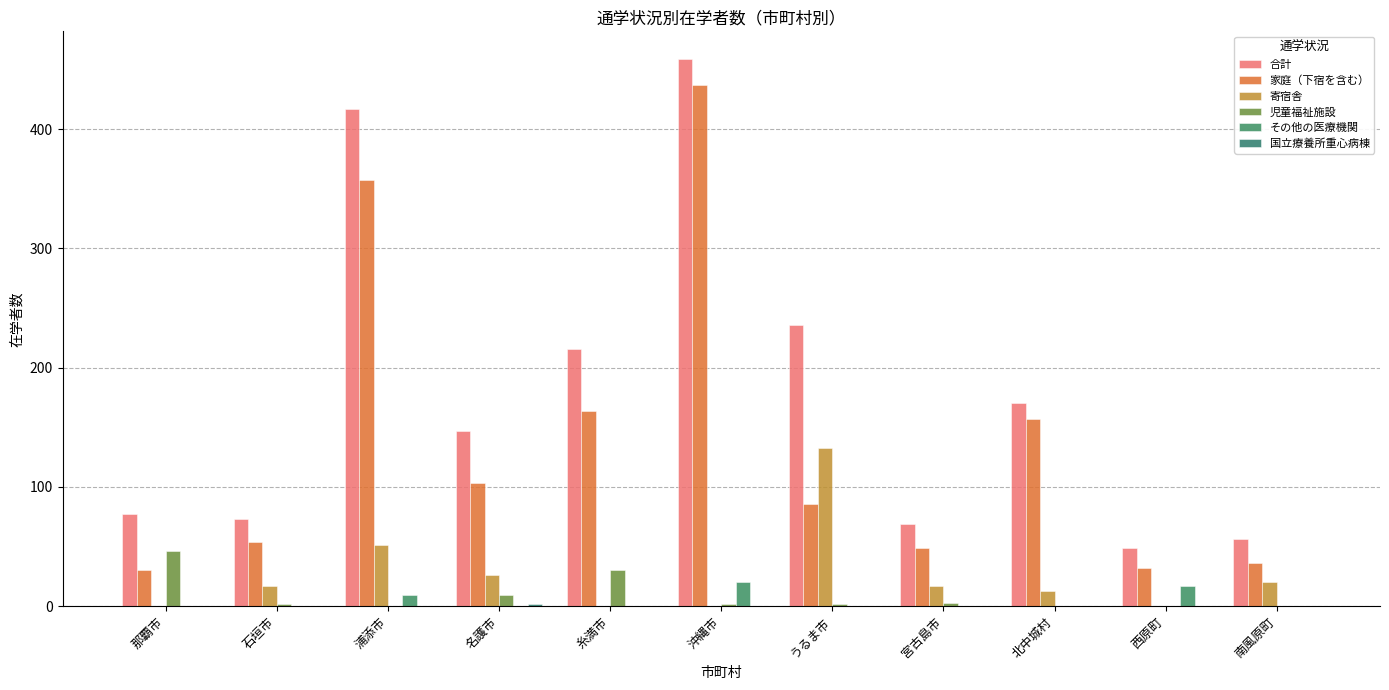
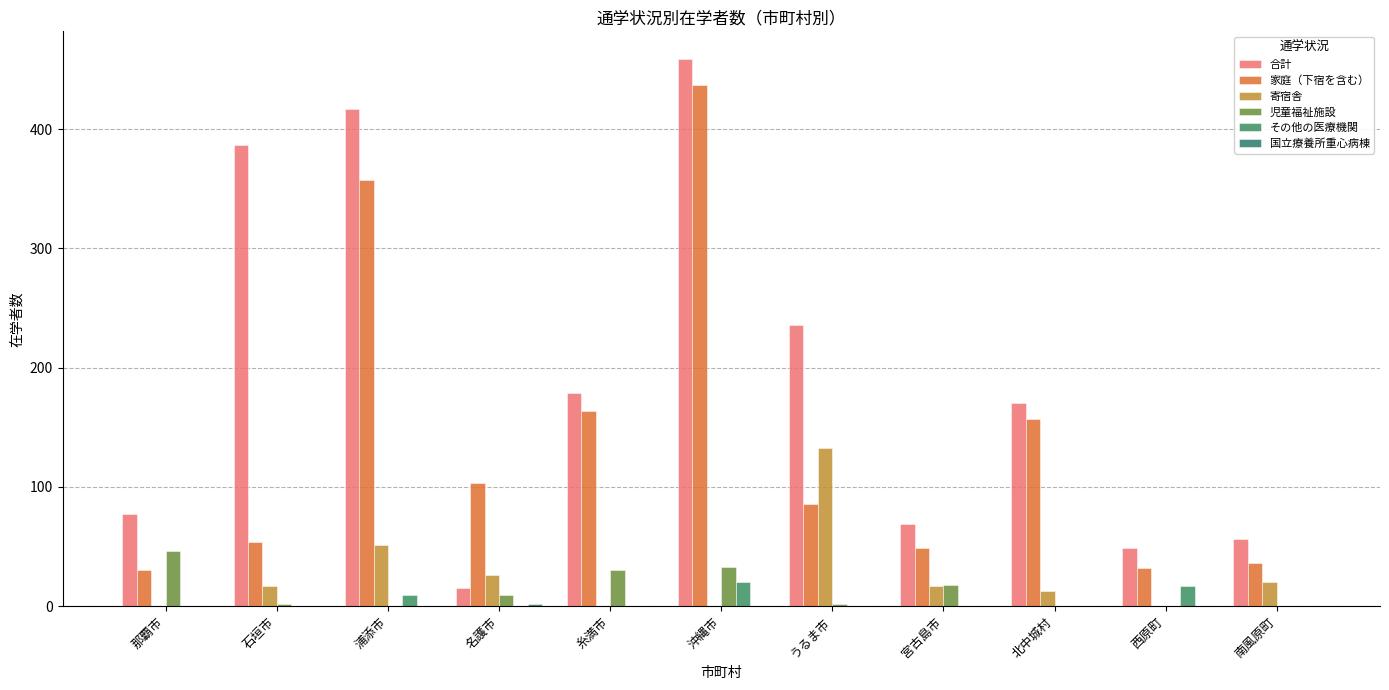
  {
    "合計": {
      "那覇市": 77,
-     "石垣市": 73,
+     "石垣市": 387,
      "浦添市": 417,
-     "名護市": 147,
-     "糸満市": 216,
+     "名護市": 15,
+     "糸満市": 179,
      "沖縄市": 459,
      "うるま市": 236,
      "宮古島市": 69,
      "北中城村": 170,
      "西原町": 49,
      "南風原町": 56
    },
    "児童福祉施設": {
      "那覇市": 46,
      "浦添市": 0,
      "名護市": 9,
      "糸満市": 30,
-     "沖縄市": 2,
-     "宮古島市": 3,
+     "沖縄市": 33,
+     "宮古島市": 18,
      "北中城村": 0,
      "西原町": 0,
      "南風原町": 0
    }
  }
